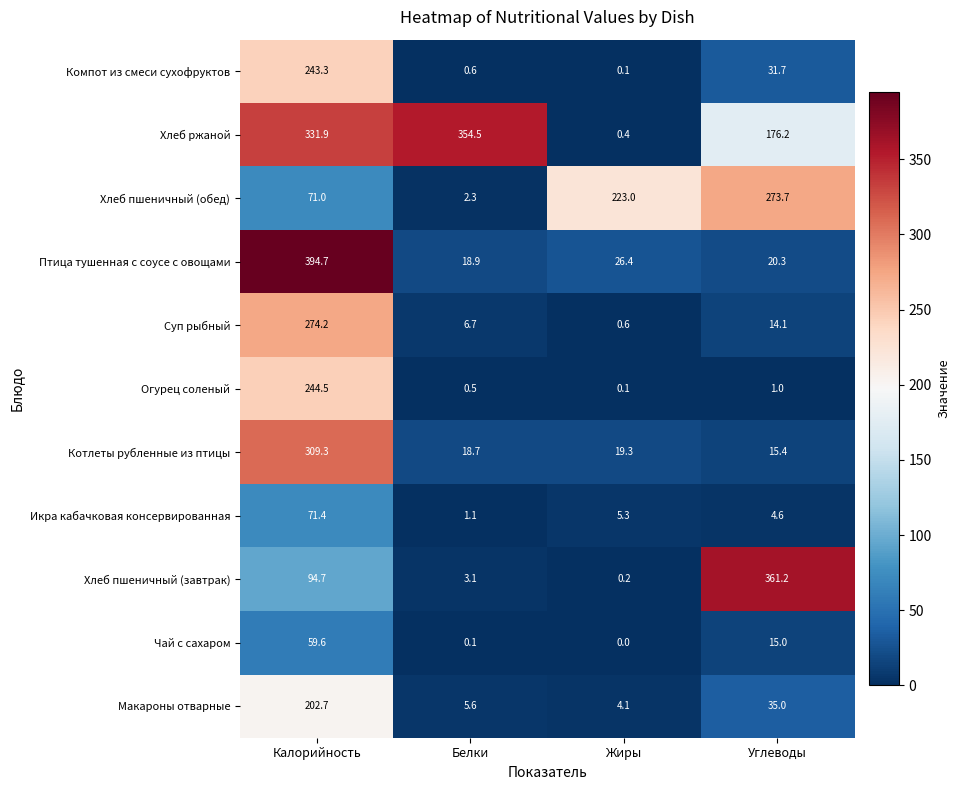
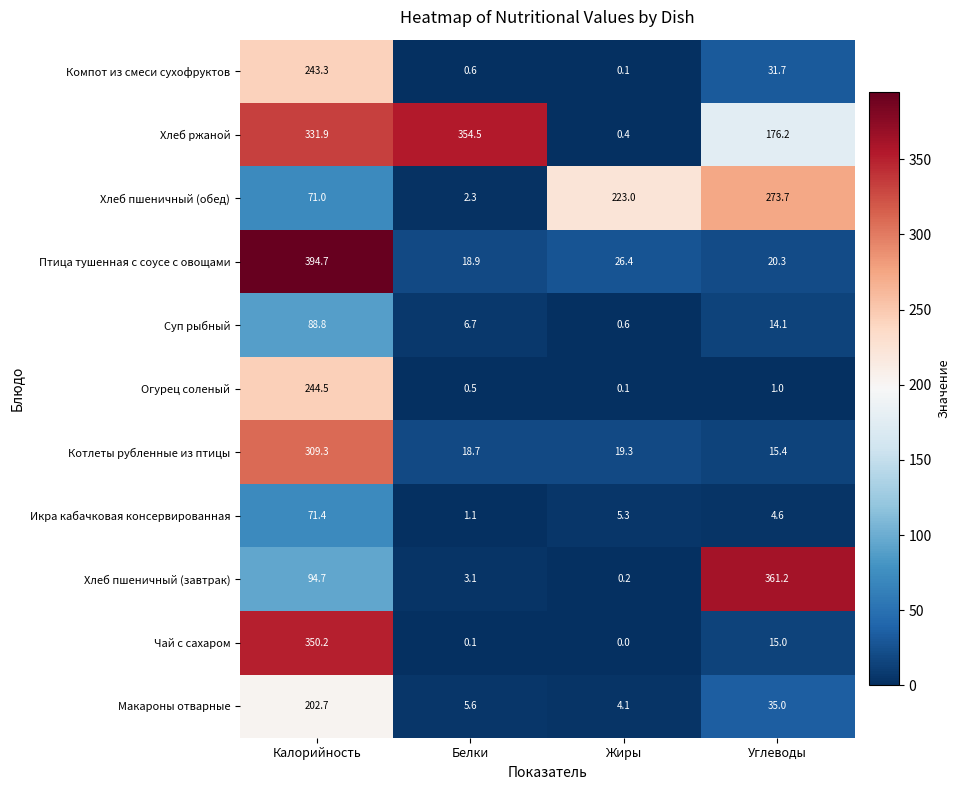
  {
    "Компот из смеси сухофруктов": {
      "Калорийность": 243.3,
      "Белки": 0.6,
      "Жиры": 0.1,
      "Углеводы": 31.7
    },
    "Хлеб ржаной": {
      "Калорийность": 331.9,
      "Белки": 354.5,
      "Жиры": 0.4,
      "Углеводы": 176.2
    },
    "Хлеб пшеничный (обед)": {
      "Калорийность": 71.0,
      "Белки": 2.3,
      "Жиры": 223.0,
      "Углеводы": 273.7
    },
    "Птица тушенная с соусе с овощами": {
      "Калорийность": 394.7,
      "Белки": 18.9,
      "Жиры": 26.4,
      "Углеводы": 20.3
    },
    "Суп рыбный": {
-     "Калорийность": 274.2,
+     "Калорийность": 88.8,
      "Белки": 6.7,
      "Жиры": 0.6,
      "Углеводы": 14.1
    },
    "Огурец соленый": {
      "Калорийность": 244.5,
      "Белки": 0.5,
      "Жиры": 0.1,
      "Углеводы": 1.0
    },
    "Котлеты рубленные из птицы": {
      "Калорийность": 309.3,
      "Белки": 18.7,
      "Жиры": 19.3,
      "Углеводы": 15.4
    },
    "Икра кабачковая консервированная": {
      "Калорийность": 71.4,
      "Белки": 1.1,
      "Жиры": 5.3,
      "Углеводы": 4.6
    },
    "Хлеб пшеничный (завтрак)": {
      "Калорийность": 94.7,
      "Белки": 3.1,
      "Жиры": 0.2,
      "Углеводы": 361.2
    },
    "Чай с сахаром": {
-     "Калорийность": 59.6,
+     "Калорийность": 350.2,
      "Белки": 0.1,
      "Жиры": 0.0,
      "Углеводы": 15.0
    },
    "Макароны отварные": {
      "Калорийность": 202.7,
      "Белки": 5.6,
      "Жиры": 4.1,
      "Углеводы": 35.0
    }
  }
